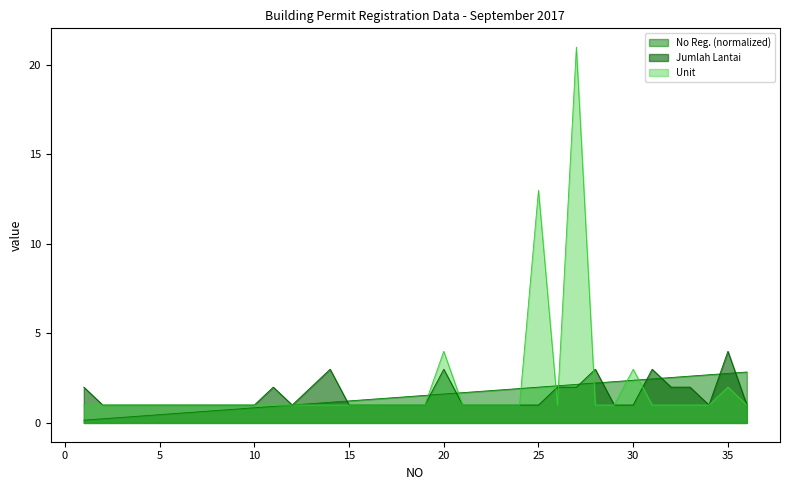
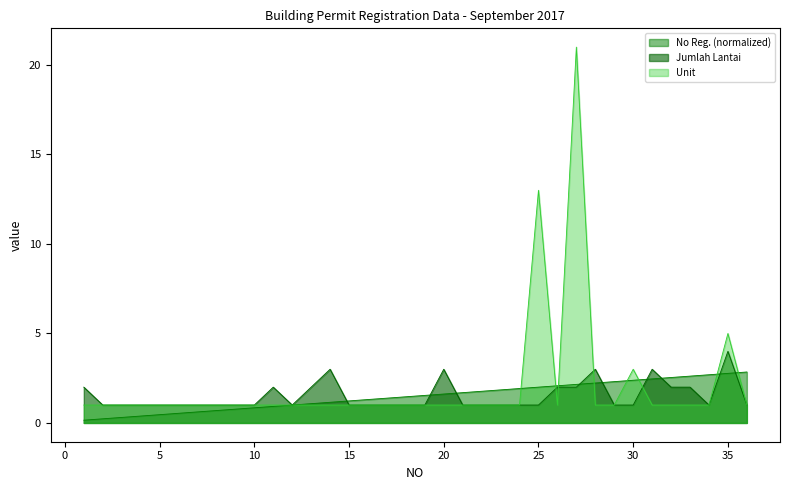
  {
    "Unit": {
-     "20": 4,
+     "20": 1,
      "25": 13,
      "30": 3,
-     "35": 2
+     "35": 5
    }
  }
